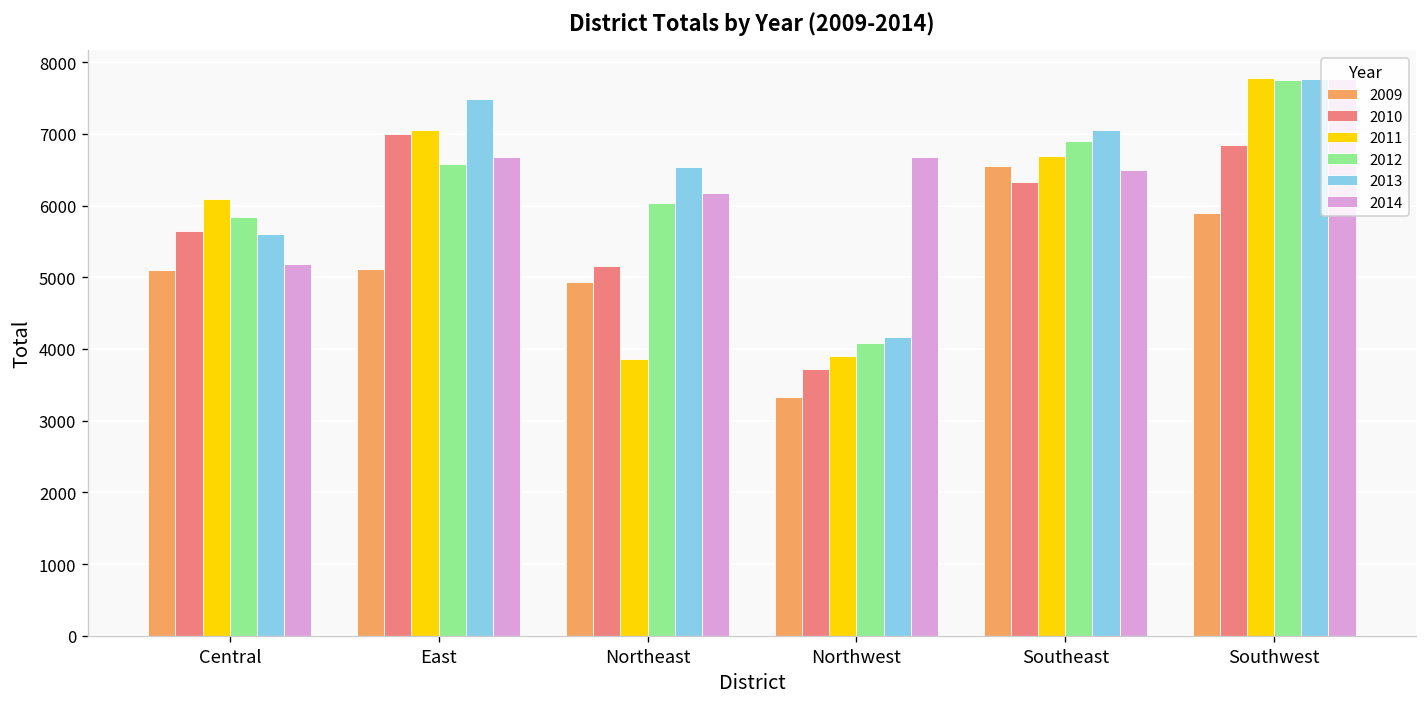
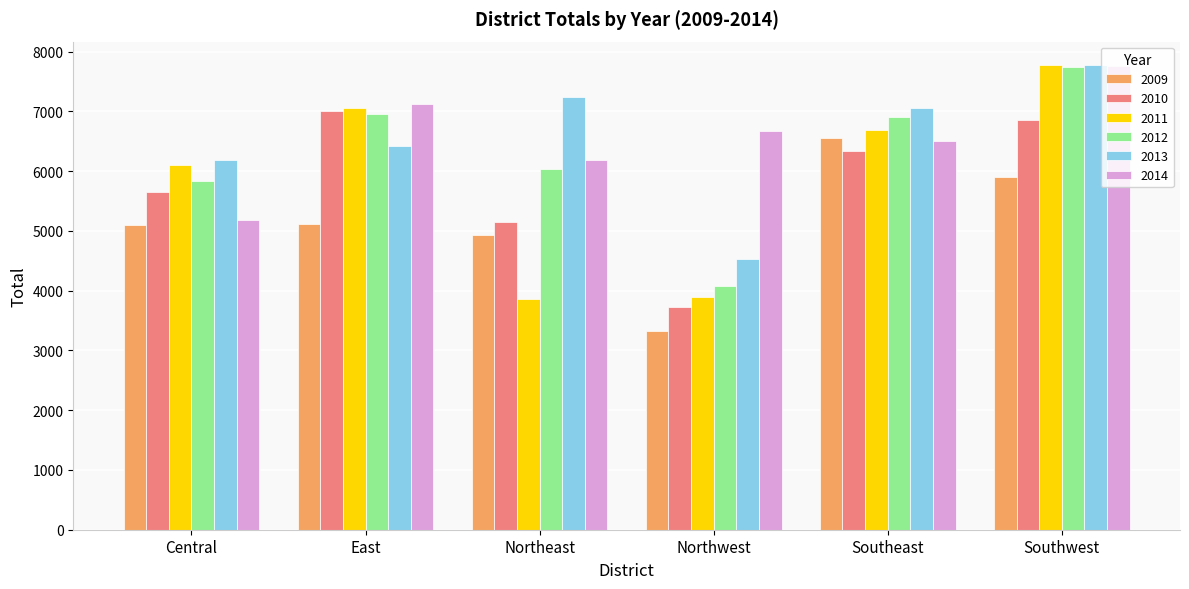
  {
    "2011": {
      "Central": 6100,
      "East": 7100,
      "Northeast": 3900,
      "Northwest": 3900,
      "Southeast": 6700,
      "Southwest": 7800
    },
    "2012": {
      "Central": 5800,
-     "East": 6600,
+     "East": 6900,
      "Northeast": 6000,
      "Northwest": 4100,
      "Southeast": 6900,
      "Southwest": 7700
    },
    "2013": {
-     "Central": 5600,
-     "East": 7500,
-     "Northeast": 6500,
-     "Northwest": 4200,
+     "Central": 6200,
+     "East": 6400,
+     "Northeast": 7200,
+     "Northwest": 4500,
      "Southeast": 7100,
      "Southwest": 7800
    },
    "2014": {
      "Central": 5200,
-     "East": 6700,
+     "East": 7100,
      "Northeast": 6200,
      "Northwest": 6700,
      "Southeast": 6500
    }
  }
